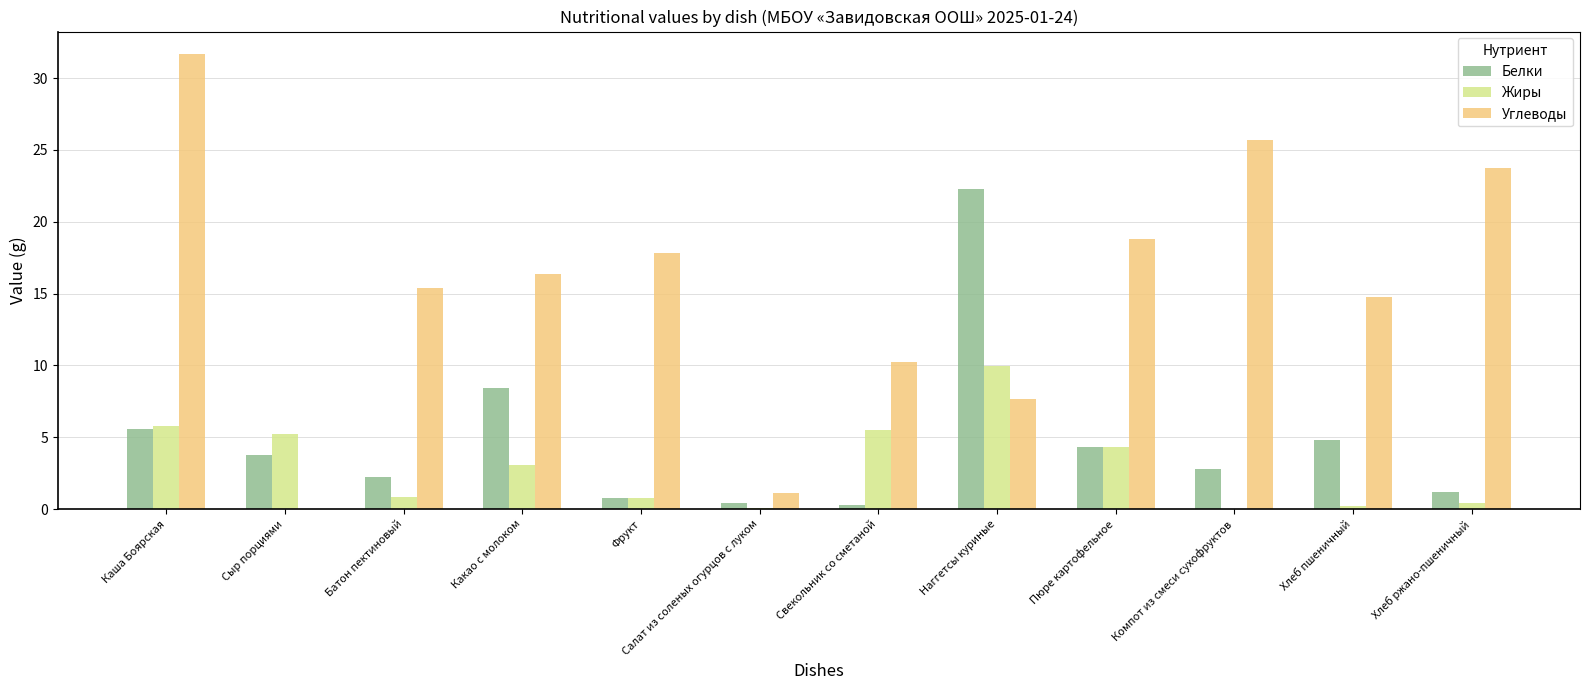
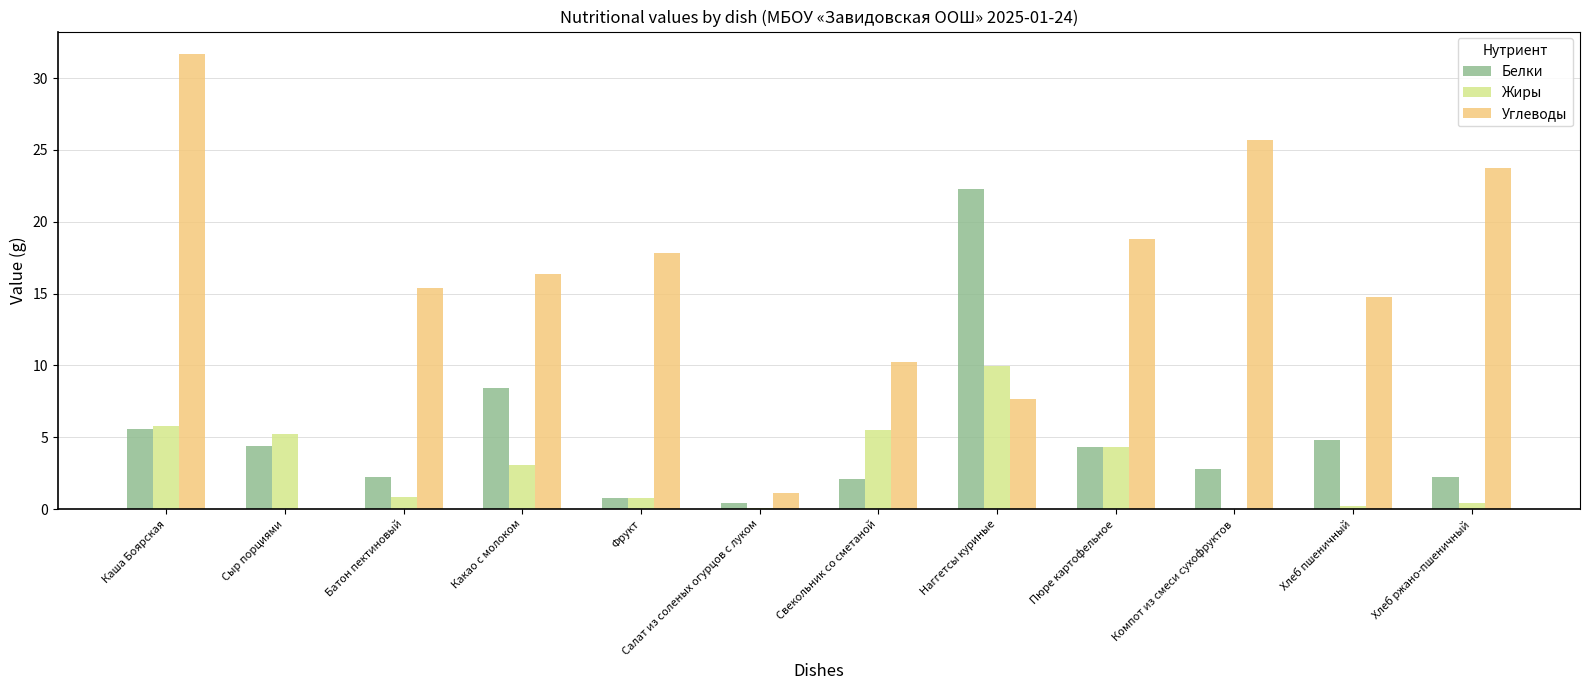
  {
    "Белки": {
      "Каша Боярская": 5.6,
-     "Сыр порциями": 3.8,
+     "Сыр порциями": 4.4,
      "Батон пектиновый": 2.3,
      "Какао с молоком": 8.4,
      "Фрукт": 0.8,
      "Салат из соленых огурцов с луком": 0.4,
-     "Свекольник со сметаной": 0.3,
+     "Свекольник со сметаной": 2.1,
      "Наггетсы куриные": 22.3,
      "Пюре картофельное": 4.3,
      "Компот из смеси сухофруктов": 2.8,
      "Хлеб пшеничный": 4.8,
-     "Хлеб ржано-пшеничный": 1.2
+     "Хлеб ржано-пшеничный": 2.2
    }
  }
